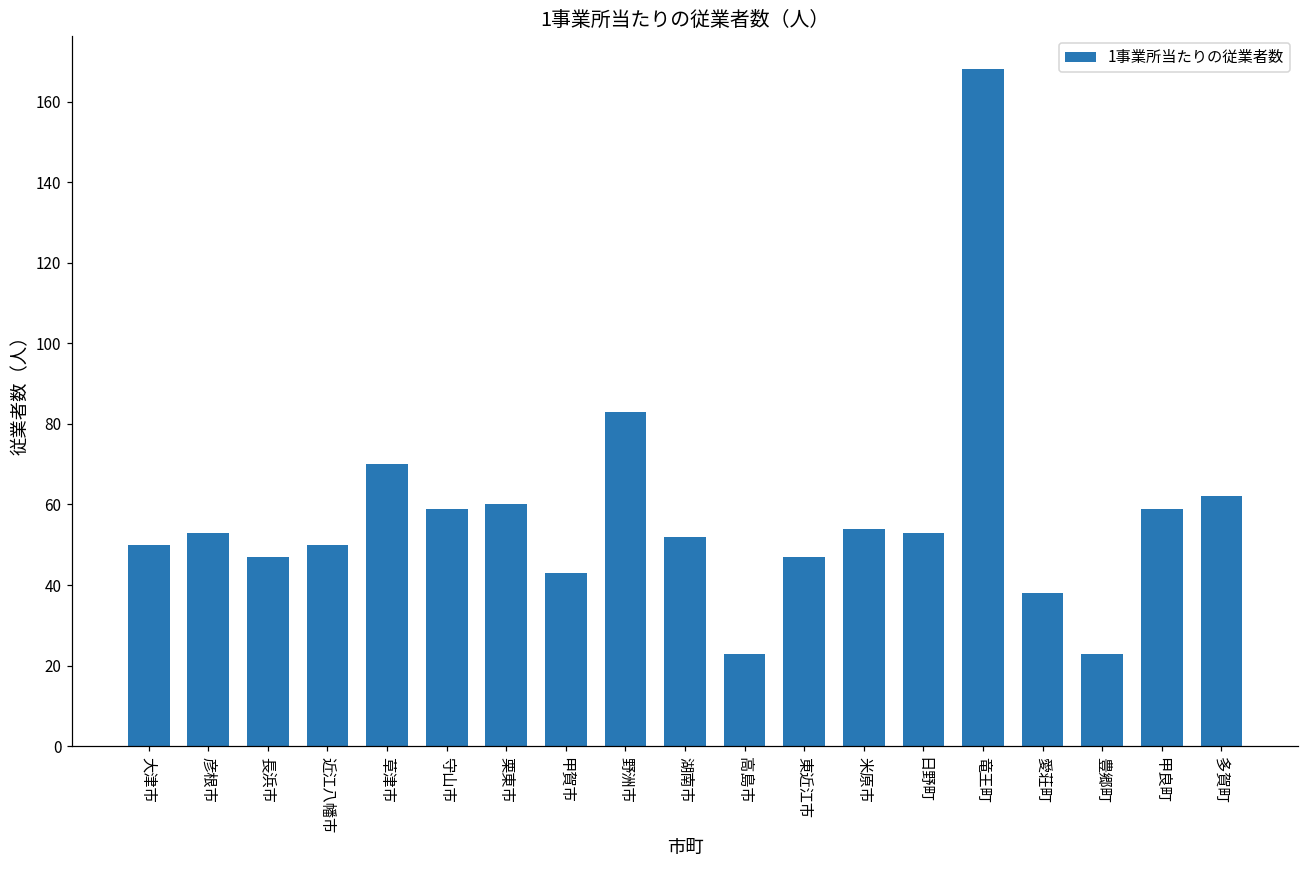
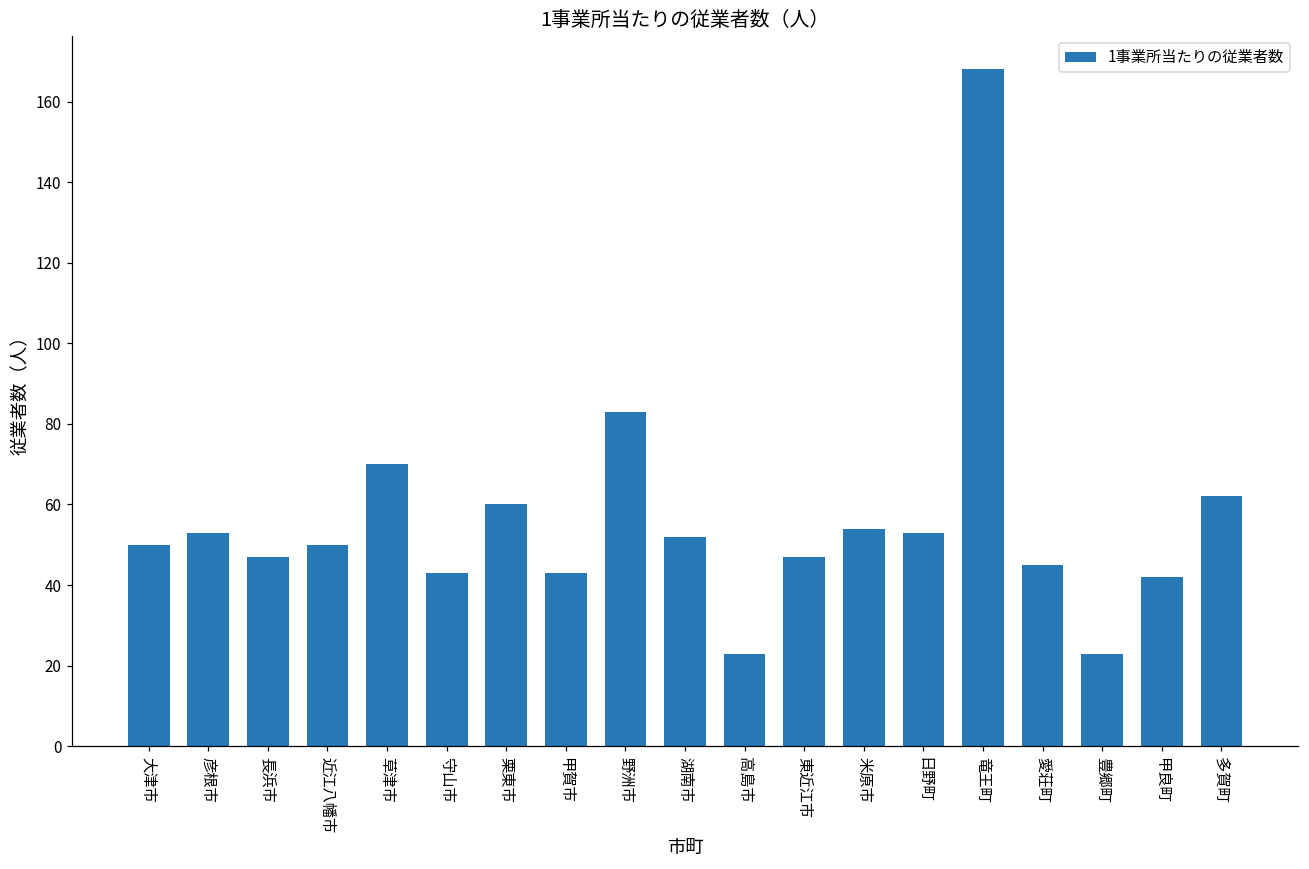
  {
    "大津市": 50,
    "彦根市": 53,
    "長浜市": 47,
    "近江八幡市": 50,
    "草津市": 70,
-   "守山市": 59,
+   "守山市": 43,
    "栗東市": 60,
    "甲賀市": 43,
    "野洲市": 83,
    "湖南市": 52,
    "高島市": 23,
    "東近江市": 47,
    "米原市": 54,
    "日野町": 53,
    "竜王町": 168,
-   "愛荘町": 38,
+   "愛荘町": 45,
    "豊郷町": 23,
-   "甲良町": 59,
+   "甲良町": 42,
    "多賀町": 62
  }
